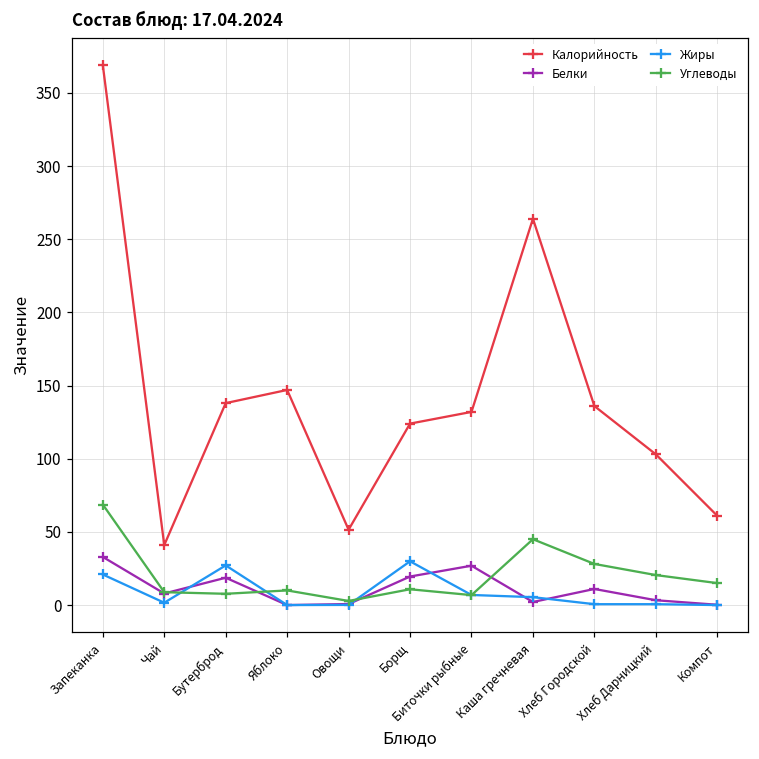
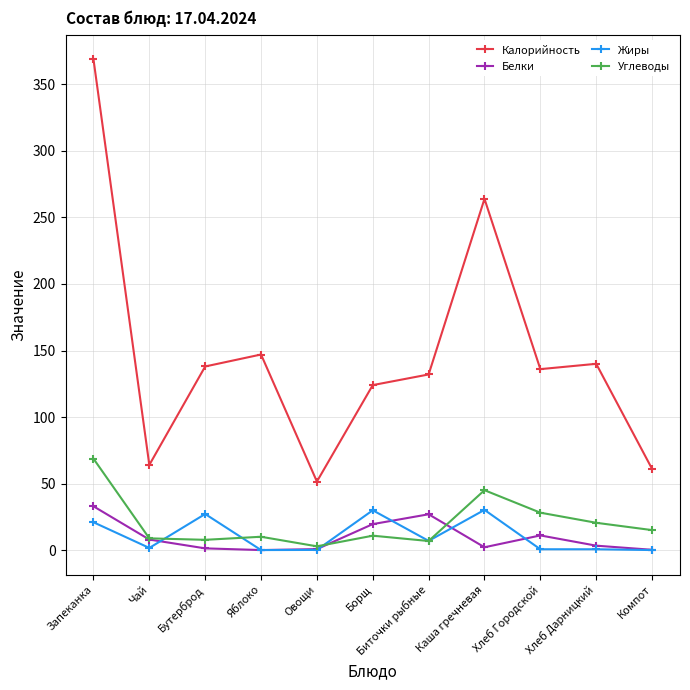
  {
    "Калорийность": {
      "Запеканка": 369,
-     "Чай": 41,
+     "Чай": 64,
      "Бутерброд": 138,
      "Яблоко": 147,
      "Овощи": 52,
      "Борщ": 124,
      "Биточки рыбные": 132,
      "Каша гречневая": 264,
      "Хлеб Городской": 136,
-     "Хлеб Дарницкий": 103,
+     "Хлеб Дарницкий": 140,
      "Компот": 61
    },
    "Белки": {
      "Запеканка": 33,
-     "Бутерброд": 19,
+     "Бутерброд": 1,
      "Борщ": 20,
      "Биточки рыбные": 27,
      "Каша гречневая": 2,
      "Хлеб Городской": 11,
      "Хлеб Дарницкий": 3
    },
    "Жиры": {
      "Запеканка": 21,
      "Чай": 2,
      "Бутерброд": 27,
      "Борщ": 30,
-     "Каша гречневая": 5,
+     "Каша гречневая": 30,
      "Хлеб Городской": 1,
      "Хлеб Дарницкий": 1
    },
    "Углеводы": {
      "Запеканка": 69,
      "Бутерброд": 8,
      "Яблоко": 10,
      "Овощи": 3,
      "Борщ": 11,
      "Каша гречневая": 45,
      "Хлеб Городской": 28,
      "Хлеб Дарницкий": 21,
      "Компот": 15
    }
  }
